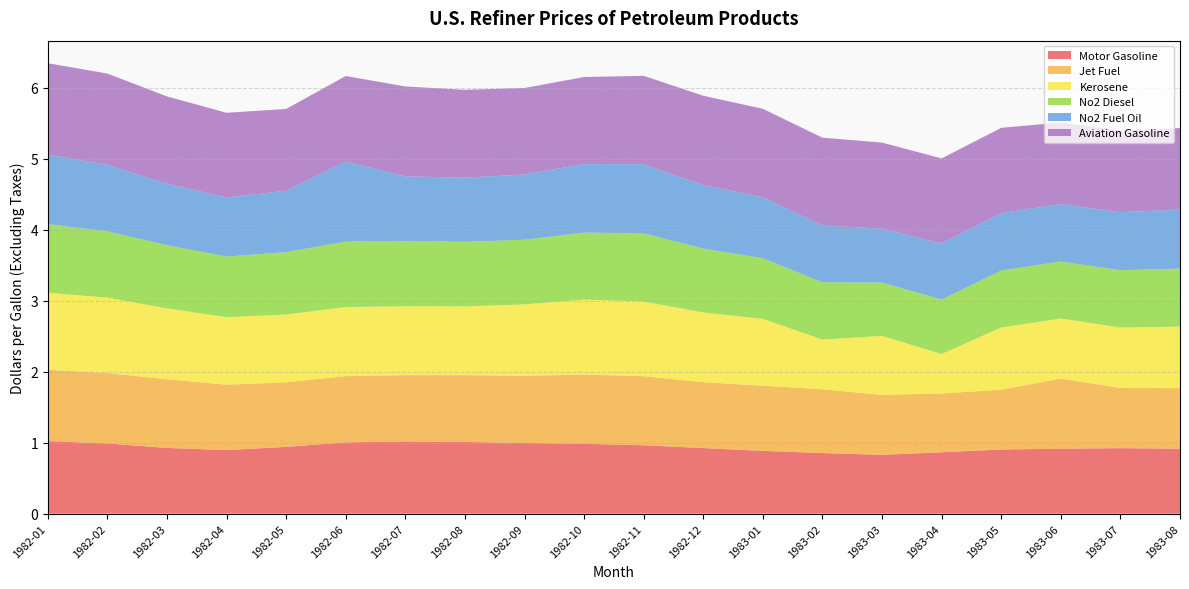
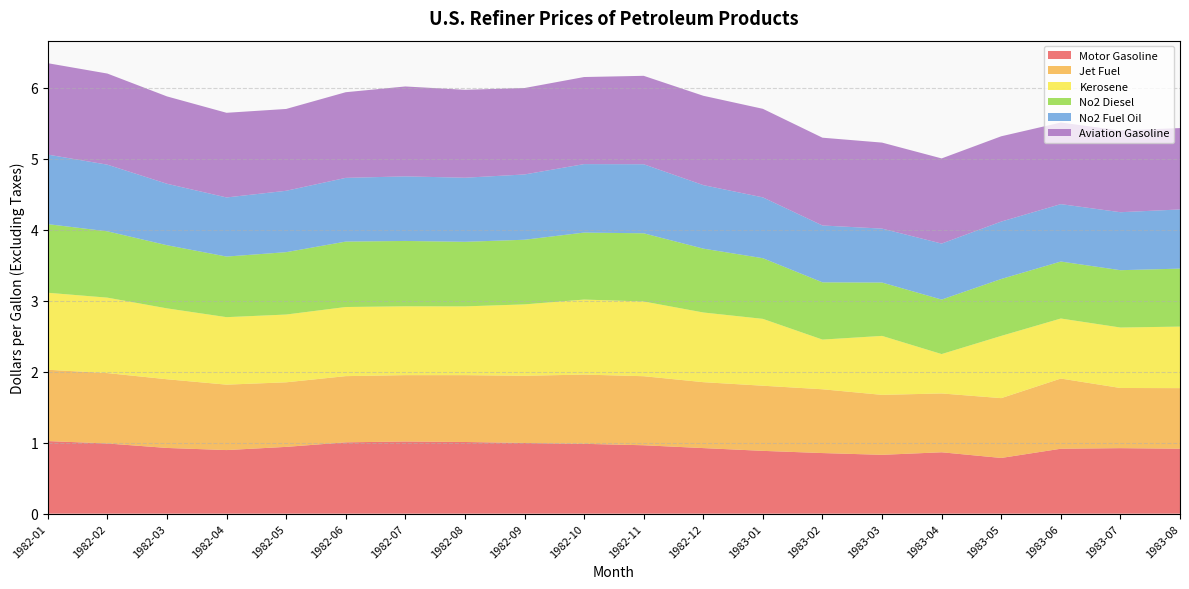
  {
    "Motor Gasoline": {
      "1982-01": 1.0,
      "1982-02": 1.0,
      "1982-03": 0.9,
      "1982-04": 0.9,
      "1982-05": 0.9,
      "1982-06": 1.0,
      "1982-07": 1.0,
      "1982-08": 1.0,
      "1982-09": 1.0,
      "1982-10": 1.0,
      "1982-11": 1.0,
      "1982-12": 0.9,
      "1983-01": 0.9,
      "1983-02": 0.9,
      "1983-03": 0.8,
      "1983-04": 0.9,
-     "1983-05": 0.9,
+     "1983-05": 0.8,
      "1983-06": 0.9,
      "1983-07": 0.9,
      "1983-08": 0.9
    },
    "Jet Fuel": {
      "1982-01": 1.0,
      "1982-02": 1.0,
      "1982-03": 1.0,
      "1982-04": 0.9,
      "1982-05": 0.9,
      "1982-06": 0.9,
      "1982-07": 0.9,
      "1982-08": 0.9,
      "1982-09": 0.9,
      "1982-10": 1.0,
      "1982-11": 1.0,
      "1982-12": 0.9,
      "1983-01": 0.9,
      "1983-02": 0.9,
      "1983-03": 0.8,
      "1983-04": 0.8,
      "1983-05": 0.8,
      "1983-06": 1.0,
      "1983-07": 0.8,
      "1983-08": 0.9
    },
    "Kerosene": {
      "1982-01": 1.1,
      "1982-02": 1.1,
      "1982-03": 1.0,
      "1982-04": 1.0,
      "1982-05": 1.0,
      "1982-06": 1.0,
      "1982-07": 1.0,
      "1982-08": 1.0,
      "1982-09": 1.0,
      "1982-10": 1.1,
      "1982-11": 1.1,
      "1982-12": 1.0,
      "1983-01": 0.9,
      "1983-02": 0.7,
      "1983-03": 0.8,
      "1983-04": 0.6,
      "1983-05": 0.9,
      "1983-06": 0.8,
      "1983-07": 0.9,
      "1983-08": 0.9
    },
    "No2 Diesel": {
      "1982-01": 1.0,
      "1982-02": 0.9,
      "1982-03": 0.9,
      "1982-04": 0.9,
      "1982-05": 0.9,
      "1982-06": 0.9,
      "1982-07": 0.9,
      "1982-08": 0.9,
      "1982-09": 0.9,
      "1982-10": 0.9,
      "1982-11": 1.0,
      "1982-12": 0.9,
      "1983-01": 0.9,
      "1983-02": 0.8,
      "1983-03": 0.8,
      "1983-04": 0.8,
      "1983-05": 0.8,
      "1983-06": 0.8,
      "1983-07": 0.8,
      "1983-08": 0.8
    },
    "No2 Fuel Oil": {
      "1982-01": 1.0,
      "1982-02": 0.9,
      "1982-03": 0.9,
      "1982-04": 0.8,
      "1982-05": 0.9,
-     "1982-06": 1.1,
+     "1982-06": 0.9,
      "1982-07": 0.9,
      "1982-08": 0.9,
      "1982-09": 0.9,
      "1982-10": 1.0,
      "1982-11": 1.0,
      "1982-12": 0.9,
      "1983-01": 0.9,
      "1983-02": 0.8,
      "1983-03": 0.8,
      "1983-04": 0.8,
      "1983-05": 0.8,
      "1983-06": 0.8,
      "1983-07": 0.8,
      "1983-08": 0.8
    },
    "Aviation Gasoline": {
      "1982-01": 1.3,
      "1982-02": 1.3,
      "1982-03": 1.2,
      "1982-04": 1.2,
      "1982-05": 1.2,
      "1982-06": 1.2,
      "1982-07": 1.3,
      "1982-08": 1.2,
      "1982-09": 1.2,
      "1982-10": 1.2,
      "1982-11": 1.2,
      "1982-12": 1.3,
      "1983-01": 1.2,
      "1983-02": 1.2,
      "1983-03": 1.2,
      "1983-04": 1.2,
      "1983-05": 1.2,
      "1983-08": 1.1
    }
  }
